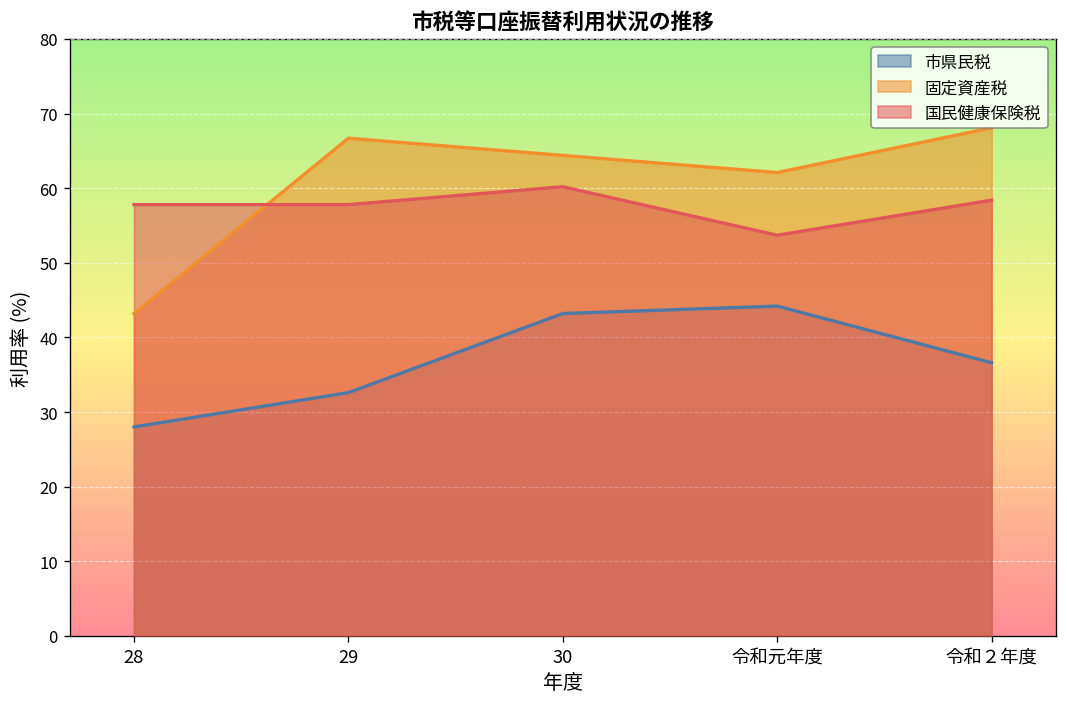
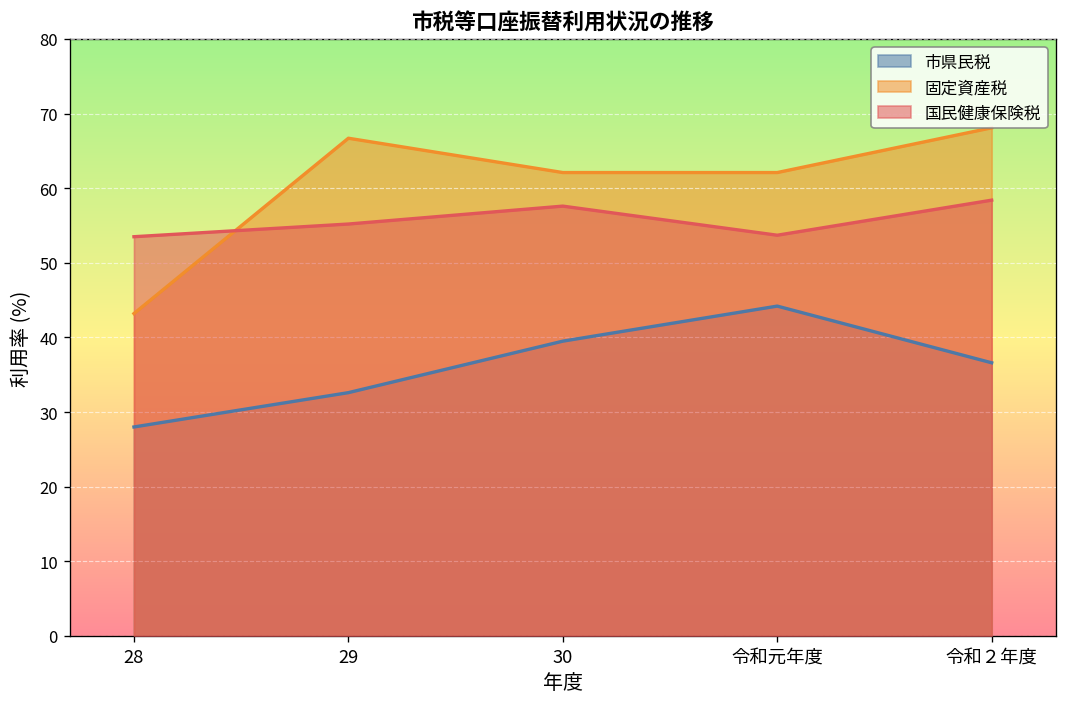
  {
    "市県民税": {
      "28": 28,
      "29": 33,
-     "30": 43,
+     "30": 40,
      "令和元年度": 44,
      "令和２年度": 37
    },
    "固定資産税": {
      "28": 43,
      "29": 67,
-     "30": 64,
+     "30": 62,
      "令和元年度": 62
    },
    "国民健康保険税": {
-     "28": 58,
-     "29": 58,
-     "30": 60,
+     "28": 54,
+     "29": 55,
+     "30": 58,
      "令和元年度": 54,
      "令和２年度": 58
    }
  }
